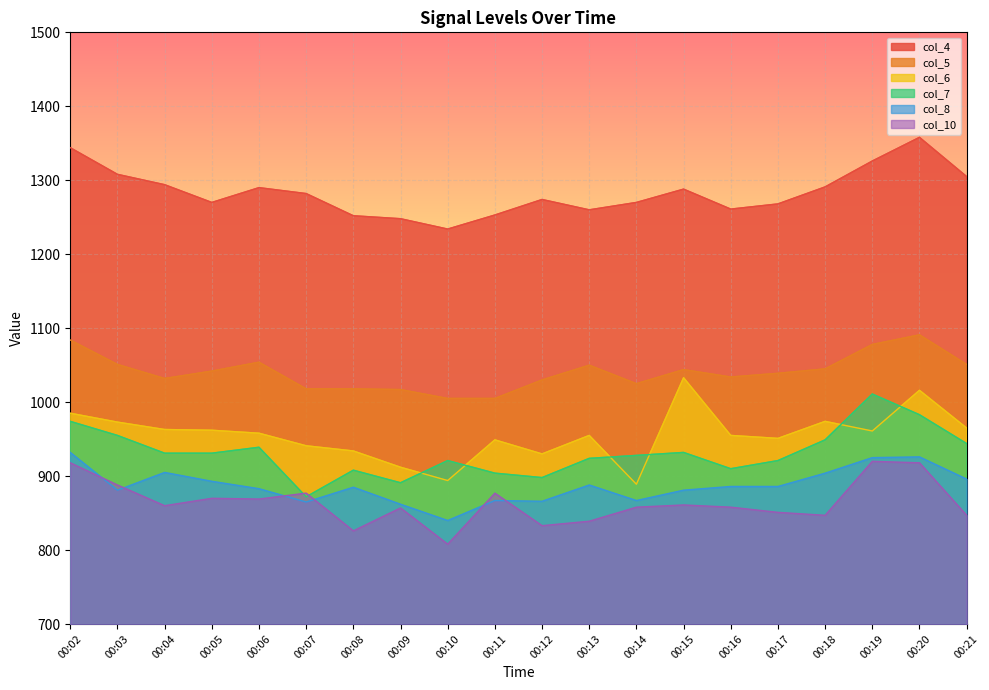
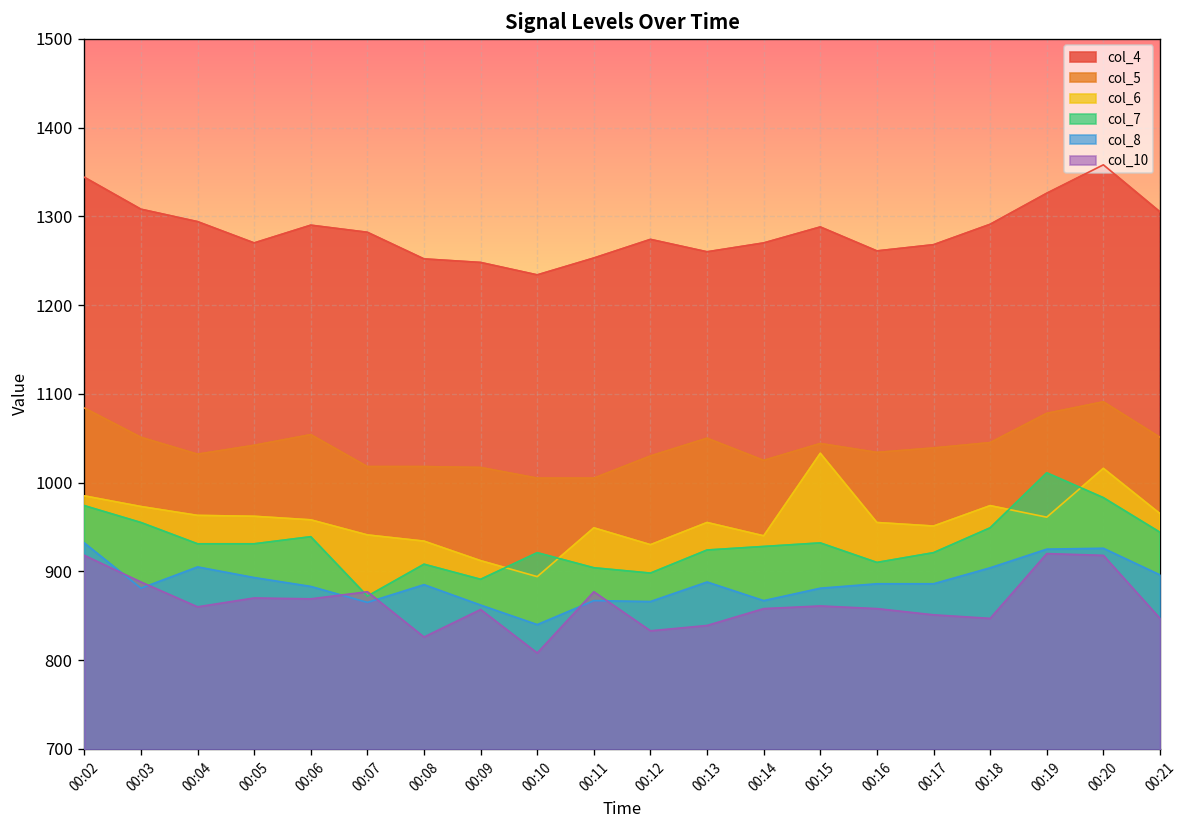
  {
    "col_6": {
      "00:02": 990,
      "00:03": 970,
      "00:04": 960,
      "00:05": 960,
      "00:06": 960,
      "00:07": 940,
      "00:08": 930,
      "00:09": 910,
      "00:10": 890,
      "00:11": 950,
      "00:12": 930,
      "00:13": 960,
-     "00:14": 890,
+     "00:14": 940,
      "00:15": 1030,
      "00:16": 960,
      "00:17": 950,
      "00:18": 970,
      "00:19": 960,
      "00:20": 1020,
      "00:21": 970
    },
    "col_7": {
      "00:02": 970,
      "00:03": 960,
      "00:04": 930,
      "00:05": 930,
      "00:06": 940,
      "00:07": 870,
      "00:08": 910,
      "00:09": 890,
      "00:10": 920,
      "00:11": 900,
      "00:12": 900,
      "00:13": 920,
      "00:14": 930,
      "00:15": 930,
      "00:16": 910,
      "00:17": 920,
      "00:18": 950,
      "00:19": 1010,
      "00:20": 980,
      "00:21": 940
    },
    "col_8": {
      "00:02": 930,
      "00:03": 880,
      "00:04": 910,
      "00:05": 890,
      "00:06": 880,
      "00:07": 870,
      "00:08": 890,
      "00:09": 860,
      "00:10": 840,
      "00:11": 870,
      "00:12": 870,
      "00:13": 890,
      "00:14": 870,
      "00:15": 880,
      "00:16": 890,
      "00:17": 890,
      "00:18": 900,
      "00:19": 930,
      "00:20": 930,
      "00:21": 900
    },
    "col_10": {
      "00:02": 920,
      "00:03": 890,
      "00:04": 860,
      "00:05": 870,
      "00:06": 870,
      "00:07": 880,
      "00:08": 830,
      "00:09": 860,
      "00:10": 810,
      "00:11": 880,
      "00:12": 830,
      "00:13": 840,
      "00:14": 860,
      "00:15": 860,
      "00:16": 860,
      "00:17": 850,
      "00:18": 850,
      "00:19": 920,
      "00:20": 920,
      "00:21": 850
    }
  }
